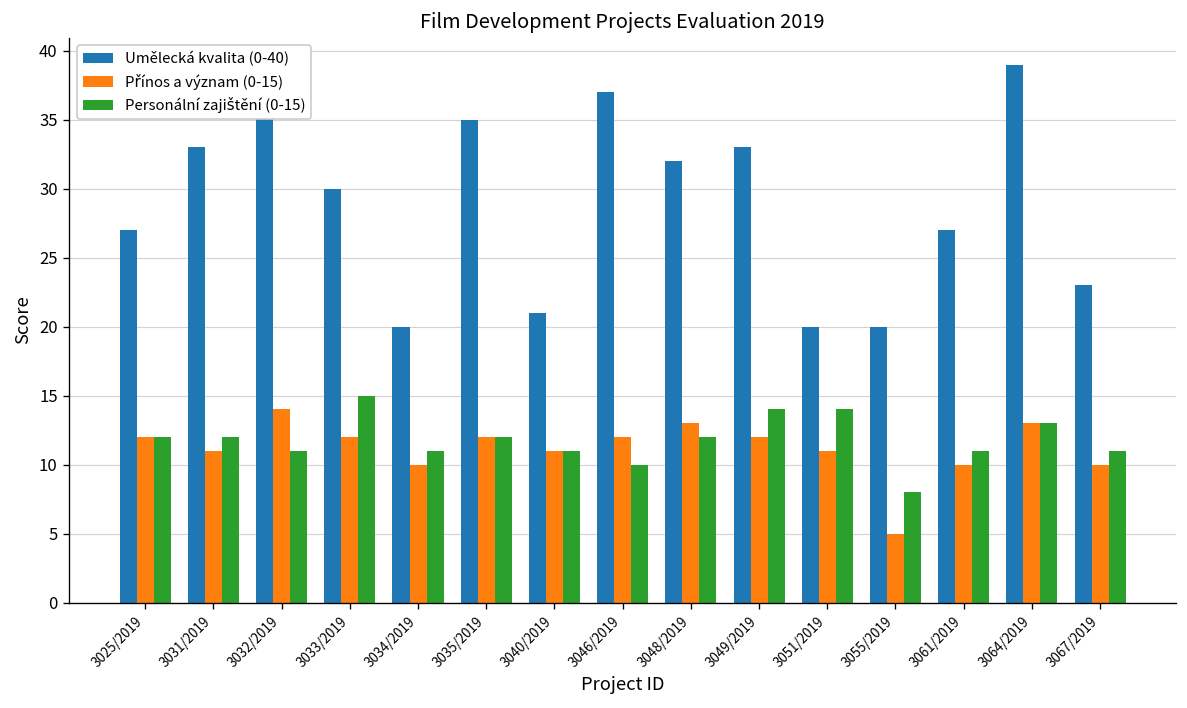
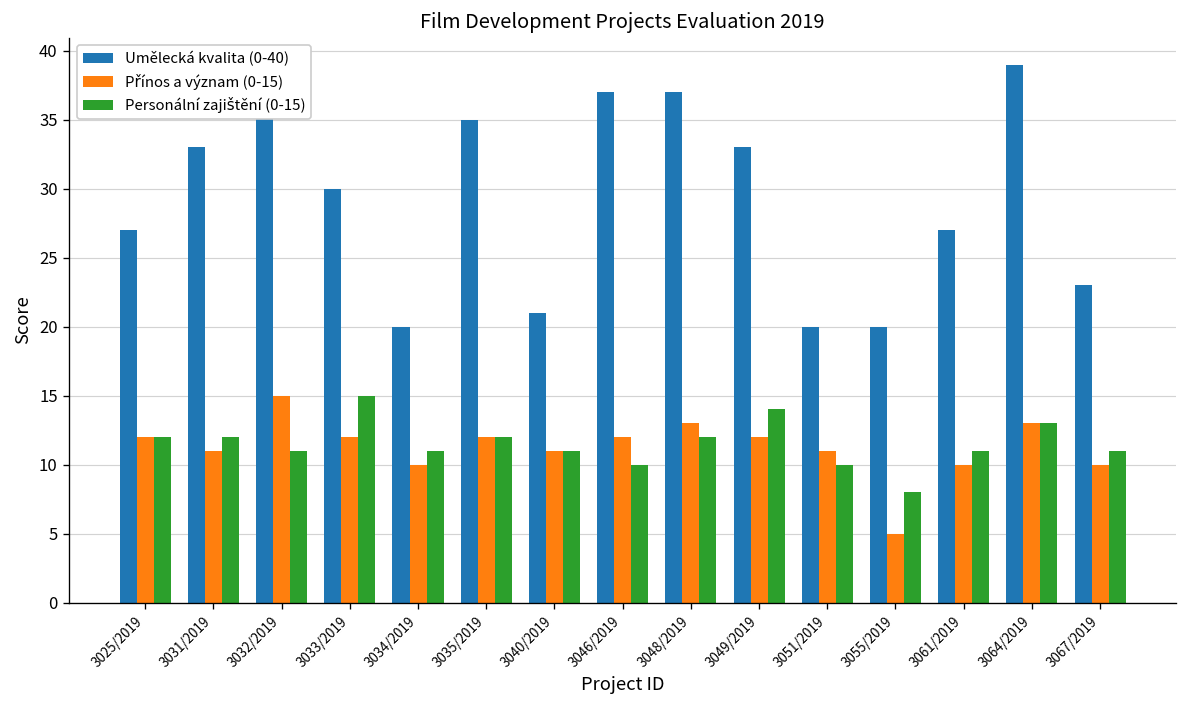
  {
    "Umělecká kvalita (0-40)": {
      "3025/2019": 27,
      "3031/2019": 33,
      "3033/2019": 30,
      "3034/2019": 20,
      "3035/2019": 35,
      "3040/2019": 21,
      "3046/2019": 37,
-     "3048/2019": 32,
+     "3048/2019": 37,
      "3049/2019": 33,
      "3051/2019": 20,
      "3055/2019": 20,
      "3061/2019": 27,
      "3064/2019": 39,
      "3067/2019": 23
    },
    "Přínos a význam (0-15)": {
      "3025/2019": 12,
      "3031/2019": 11,
-     "3032/2019": 14,
+     "3032/2019": 15,
      "3033/2019": 12,
      "3034/2019": 10,
      "3035/2019": 12,
      "3040/2019": 11,
      "3046/2019": 12,
      "3048/2019": 13,
      "3049/2019": 12,
      "3051/2019": 11,
      "3055/2019": 5,
      "3061/2019": 10,
      "3064/2019": 13,
      "3067/2019": 10
    },
    "Personální zajištění (0-15)": {
      "3025/2019": 12,
      "3031/2019": 12,
      "3032/2019": 11,
      "3033/2019": 15,
      "3034/2019": 11,
      "3035/2019": 12,
      "3040/2019": 11,
      "3046/2019": 10,
      "3048/2019": 12,
      "3049/2019": 14,
-     "3051/2019": 14,
+     "3051/2019": 10,
      "3055/2019": 8,
      "3061/2019": 11,
      "3064/2019": 13,
      "3067/2019": 11
    }
  }
